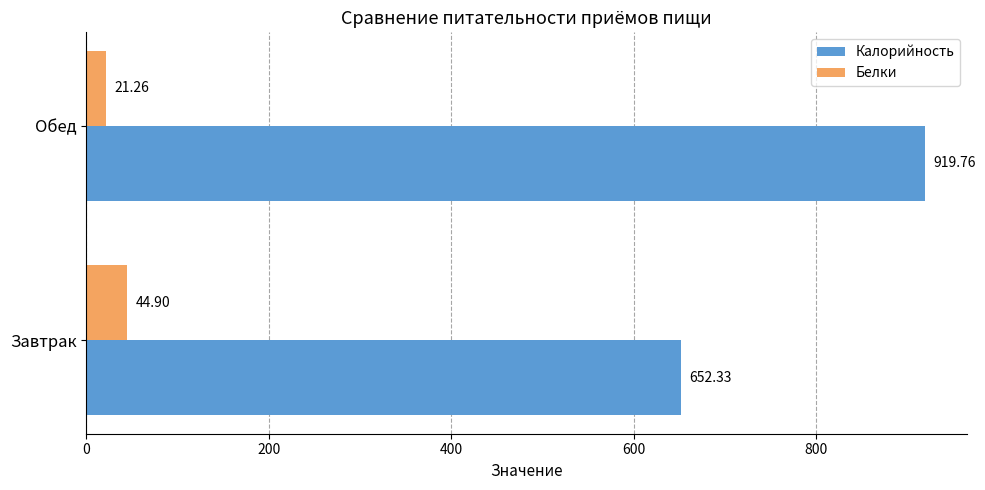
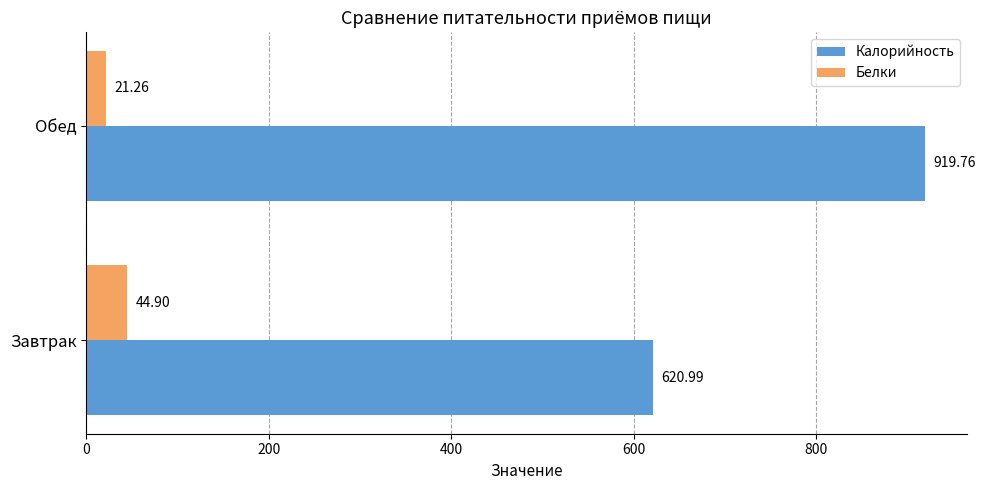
  {
    "Калорийность": {
      "Обед": 919.76,
-     "Завтрак": 652.33
+     "Завтрак": 620.99
    },
    "Белки": {
      "Обед": 21.26,
      "Завтрак": 44.90
    }
  }
